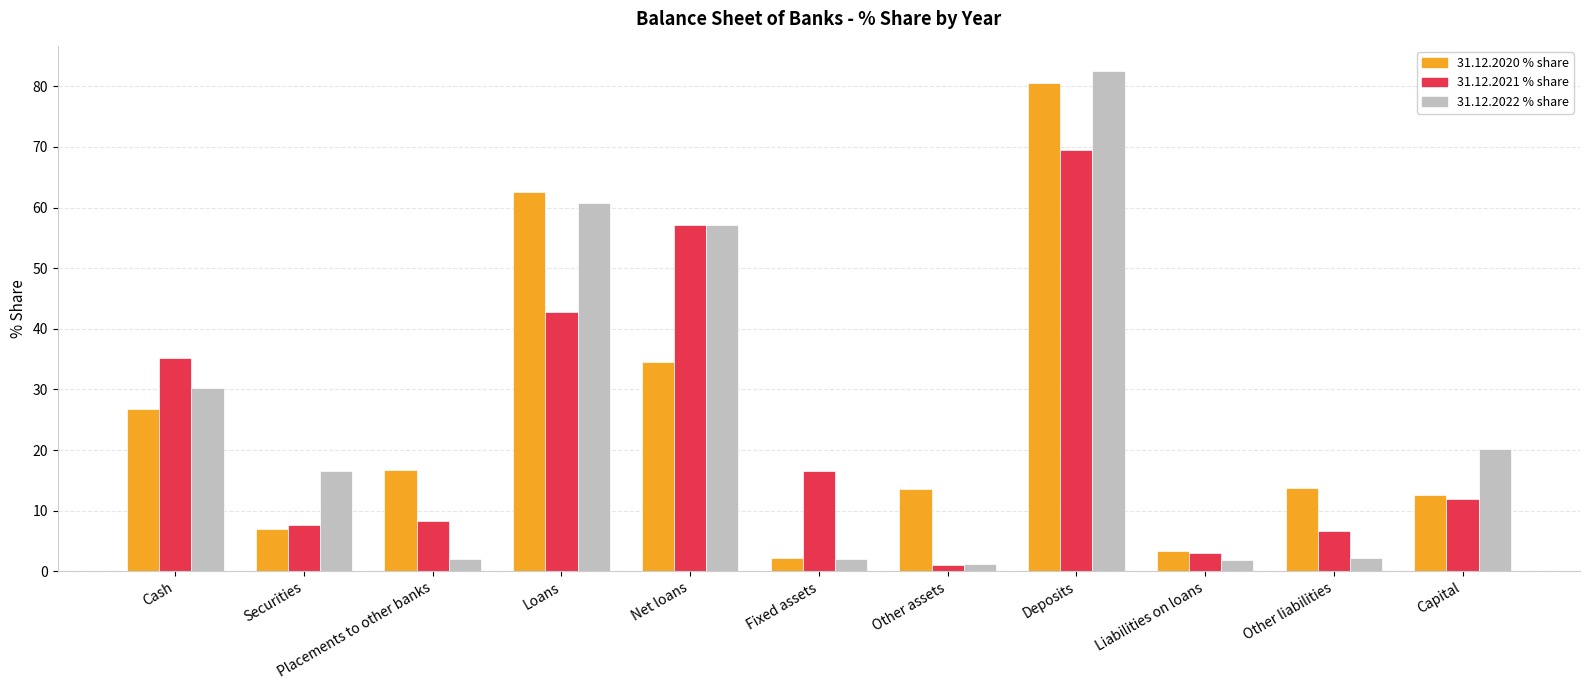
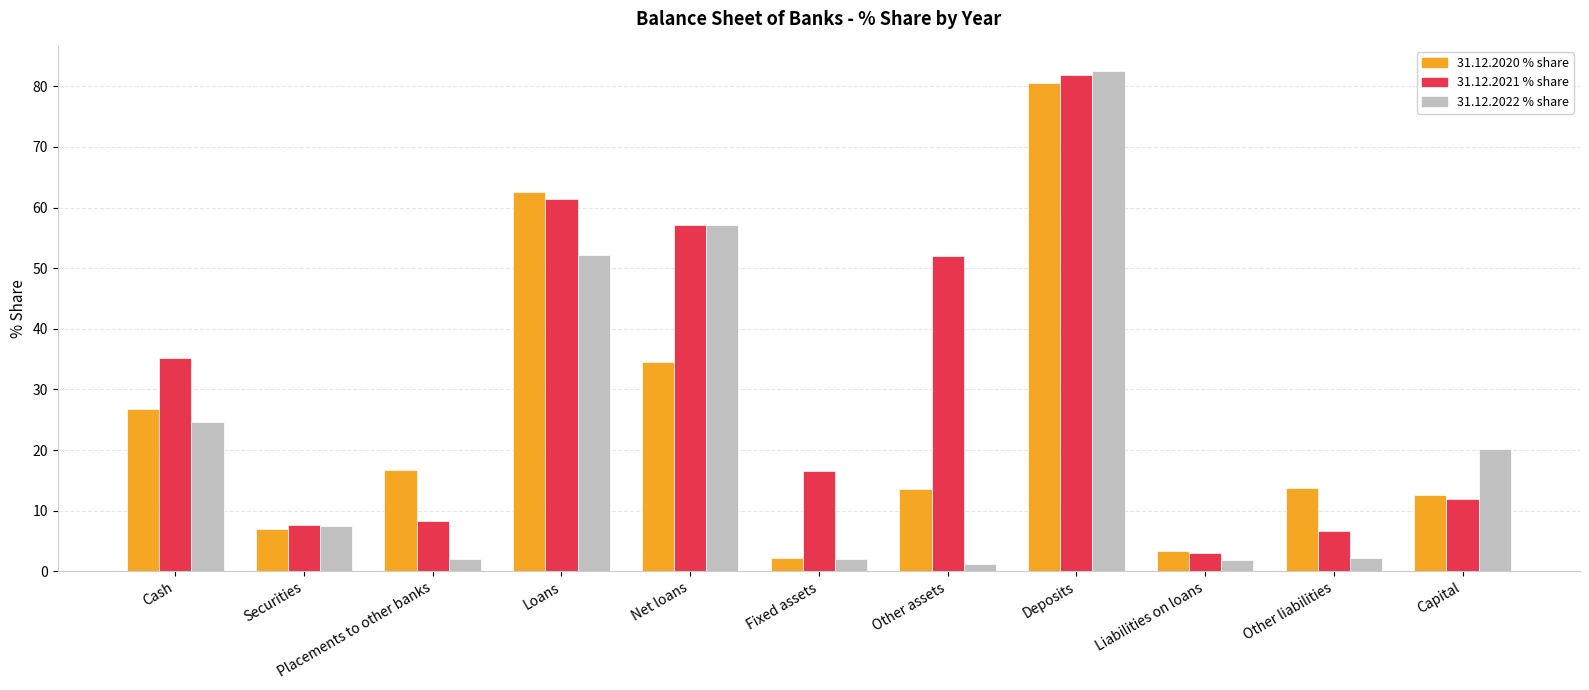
  {
    "31.12.2020 % share": {
      "Cash": 27,
      "Securities": 7,
      "Placements to other banks": 17,
      "Loans": 63,
      "Net loans": 35,
      "Fixed assets": 2,
      "Other assets": 14,
      "Deposits": 81,
      "Liabilities on loans": 3,
      "Other liabilities": 14,
      "Capital": 13
    },
    "31.12.2021 % share": {
      "Cash": 35,
      "Securities": 8,
      "Placements to other banks": 8,
-     "Loans": 43,
+     "Loans": 61,
      "Net loans": 57,
      "Fixed assets": 17,
-     "Other assets": 1,
-     "Deposits": 69,
+     "Other assets": 52,
+     "Deposits": 82,
      "Liabilities on loans": 3,
      "Other liabilities": 7,
      "Capital": 12
    },
    "31.12.2022 % share": {
-     "Cash": 30,
-     "Securities": 17,
+     "Cash": 25,
+     "Securities": 7,
      "Placements to other banks": 2,
-     "Loans": 61,
+     "Loans": 52,
      "Net loans": 57,
      "Fixed assets": 2,
      "Other assets": 1,
      "Deposits": 83,
      "Liabilities on loans": 2,
      "Other liabilities": 2,
      "Capital": 20
    }
  }
